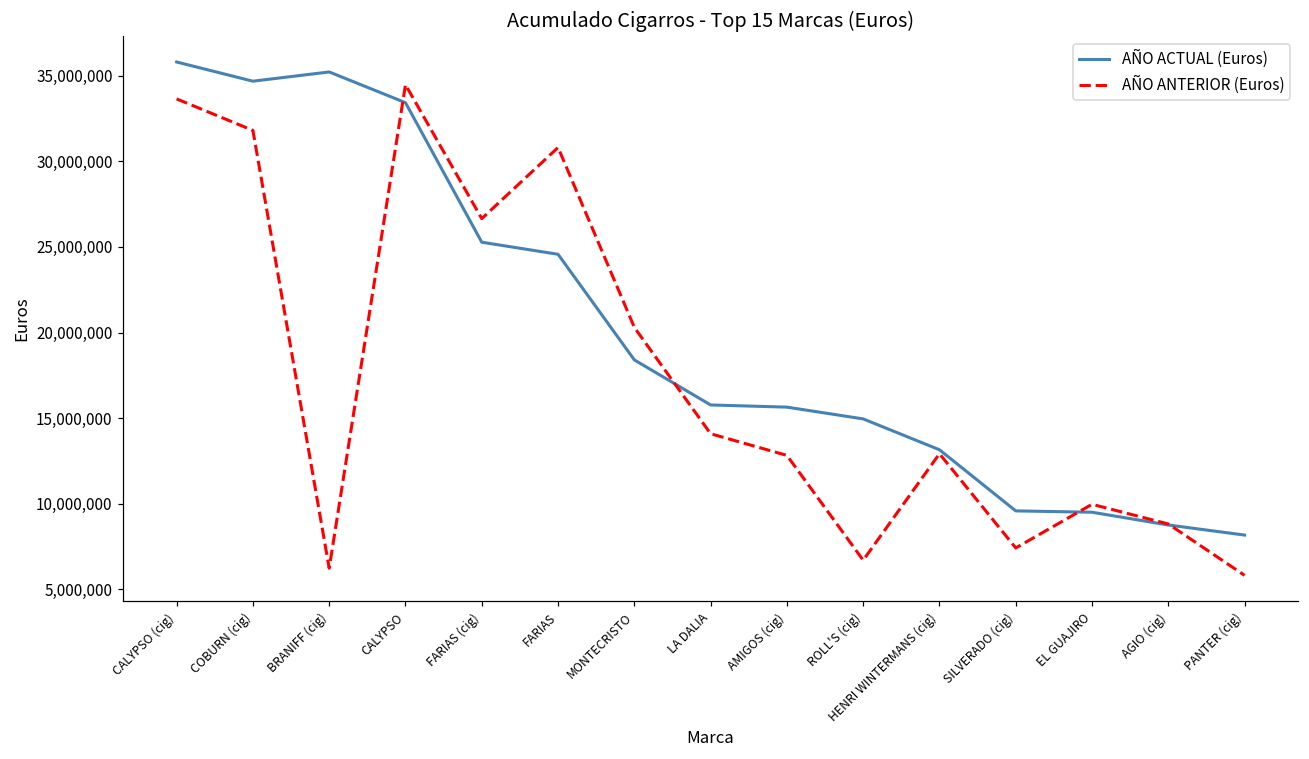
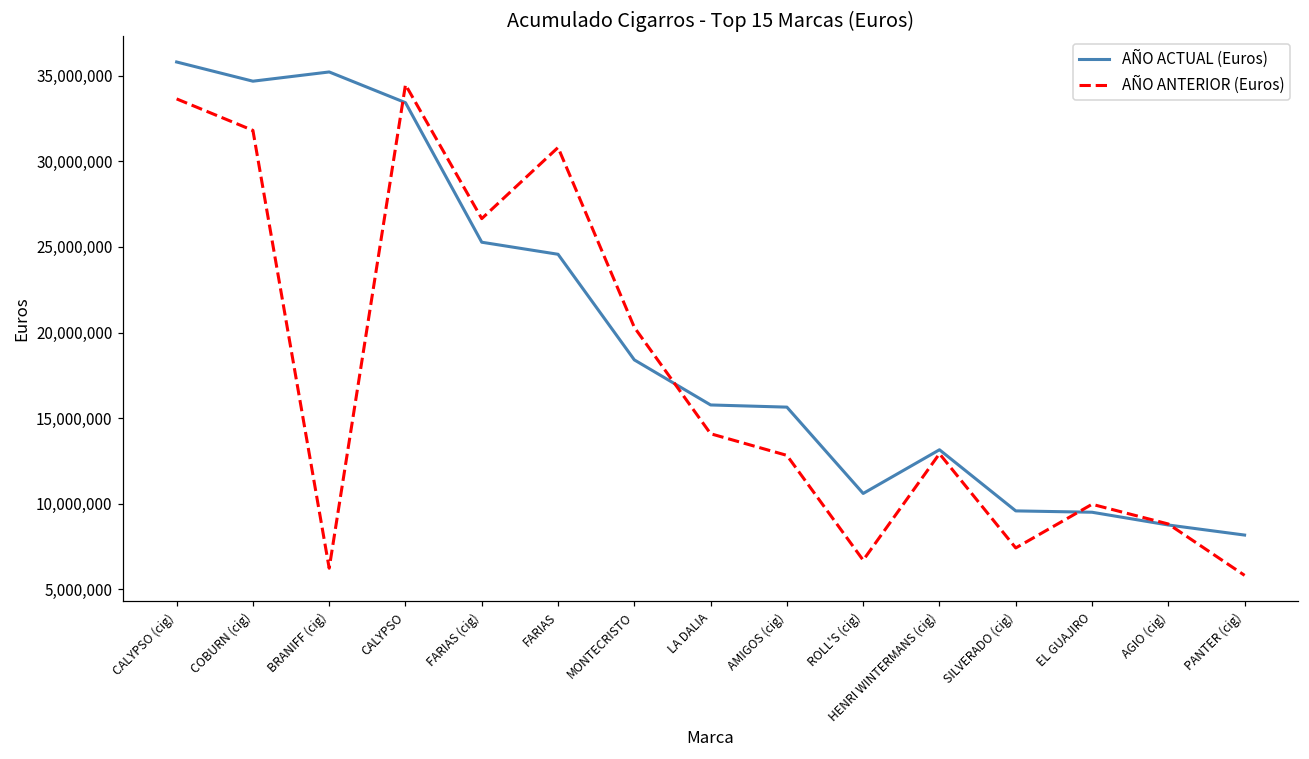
  {
    "AÑO ACTUAL (Euros)": {
      "CALYPSO (cig)": "35,800,000",
      "COBURN (cig)": "34,700,000",
      "BRANIFF (cig)": "35,200,000",
      "CALYPSO": "33,400,000",
      "FARIAS (cig)": "25,300,000",
      "FARIAS": "24,600,000",
      "MONTECRISTO": "18,400,000",
      "LA DALIA": "15,800,000",
      "AMIGOS (cig)": "15,600,000",
-     "ROLL'S (cig)": "15,000,000",
+     "ROLL'S (cig)": "10,600,000",
      "HENRI WINTERMANS (cig)": "13,200,000",
      "SILVERADO (cig)": "9,600,000",
      "EL GUAJIRO": "9,500,000",
      "PANTER (cig)": "8,200,000"
    },
    "AÑO ANTERIOR (Euros)": {
      "CALYPSO (cig)": "33,600,000",
      "COBURN (cig)": "31,800,000",
      "BRANIFF (cig)": "6,200,000",
      "CALYPSO": "34,500,000",
      "FARIAS (cig)": "26,700,000",
      "FARIAS": "30,800,000",
      "MONTECRISTO": "20,300,000",
      "LA DALIA": "14,100,000",
      "AMIGOS (cig)": "12,800,000",
      "ROLL'S (cig)": "6,700,000",
      "HENRI WINTERMANS (cig)": "12,900,000",
      "SILVERADO (cig)": "7,400,000",
      "EL GUAJIRO": "10,000,000",
      "PANTER (cig)": "5,800,000"
    }
  }
